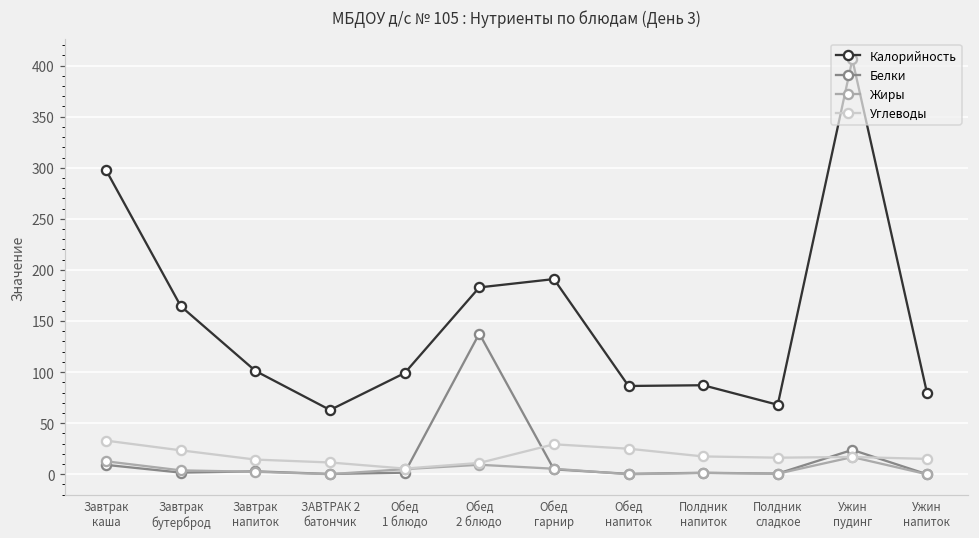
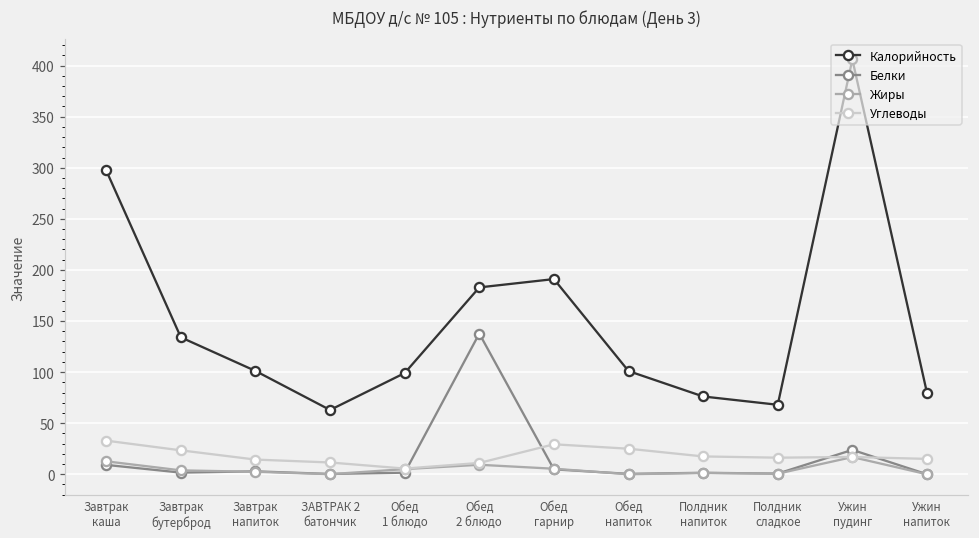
  {
    "Калорийность": {
      "Завтрак каша": 300,
-     "Завтрак бутерброд": 160,
+     "Завтрак бутерброд": 130,
      "Завтрак напиток": 100,
      "ЗАВТРАК 2 батончик": 60,
      "Обед 1 блюдо": 100,
      "Обед 2 блюдо": 180,
      "Обед гарнир": 190,
-     "Обед напиток": 90,
-     "Полдник напиток": 90,
+     "Обед напиток": 100,
+     "Полдник напиток": 80,
      "Полдник сладкое": 70,
      "Ужин напиток": 80
    }
  }
